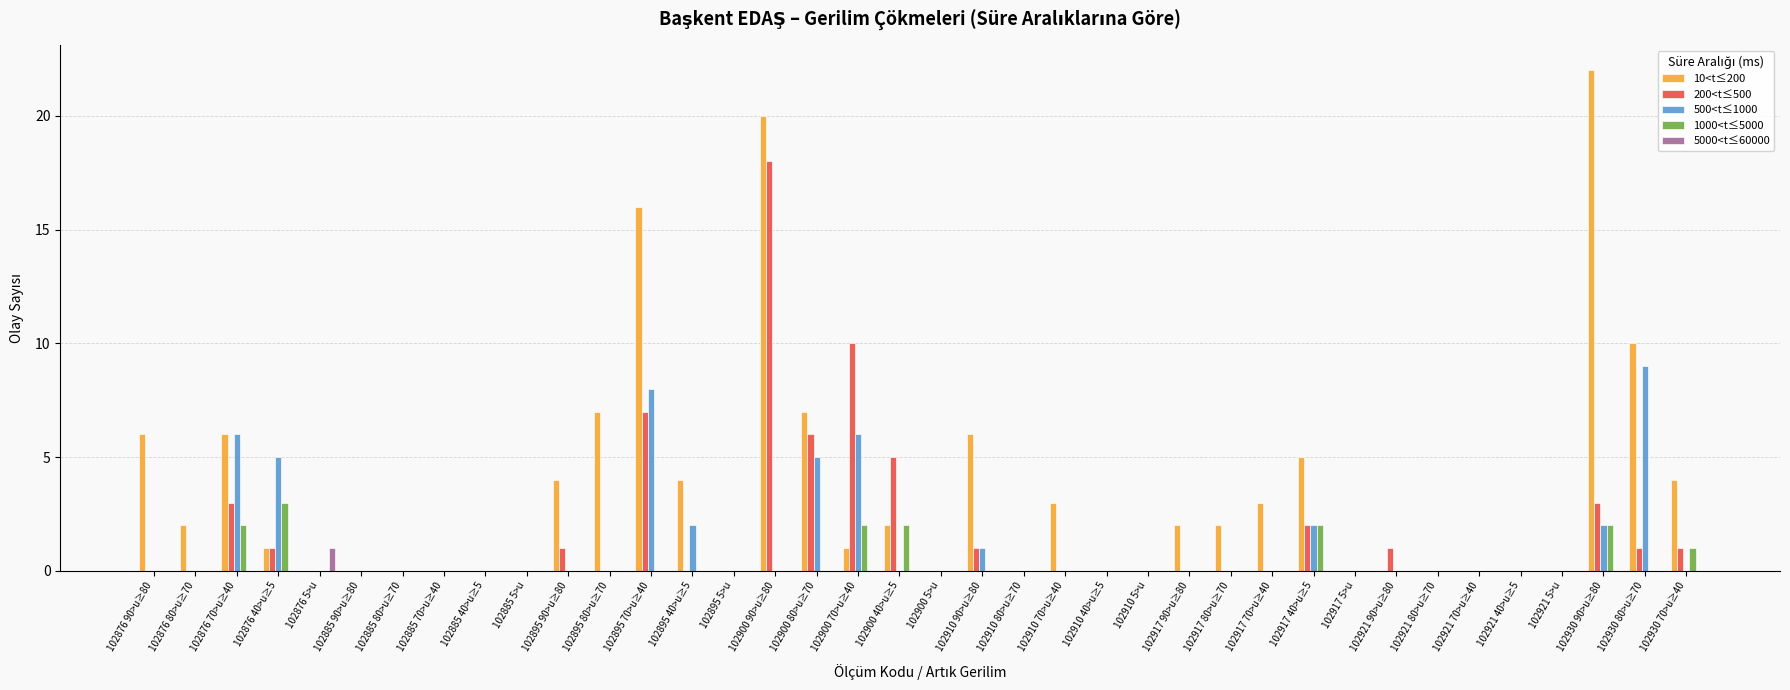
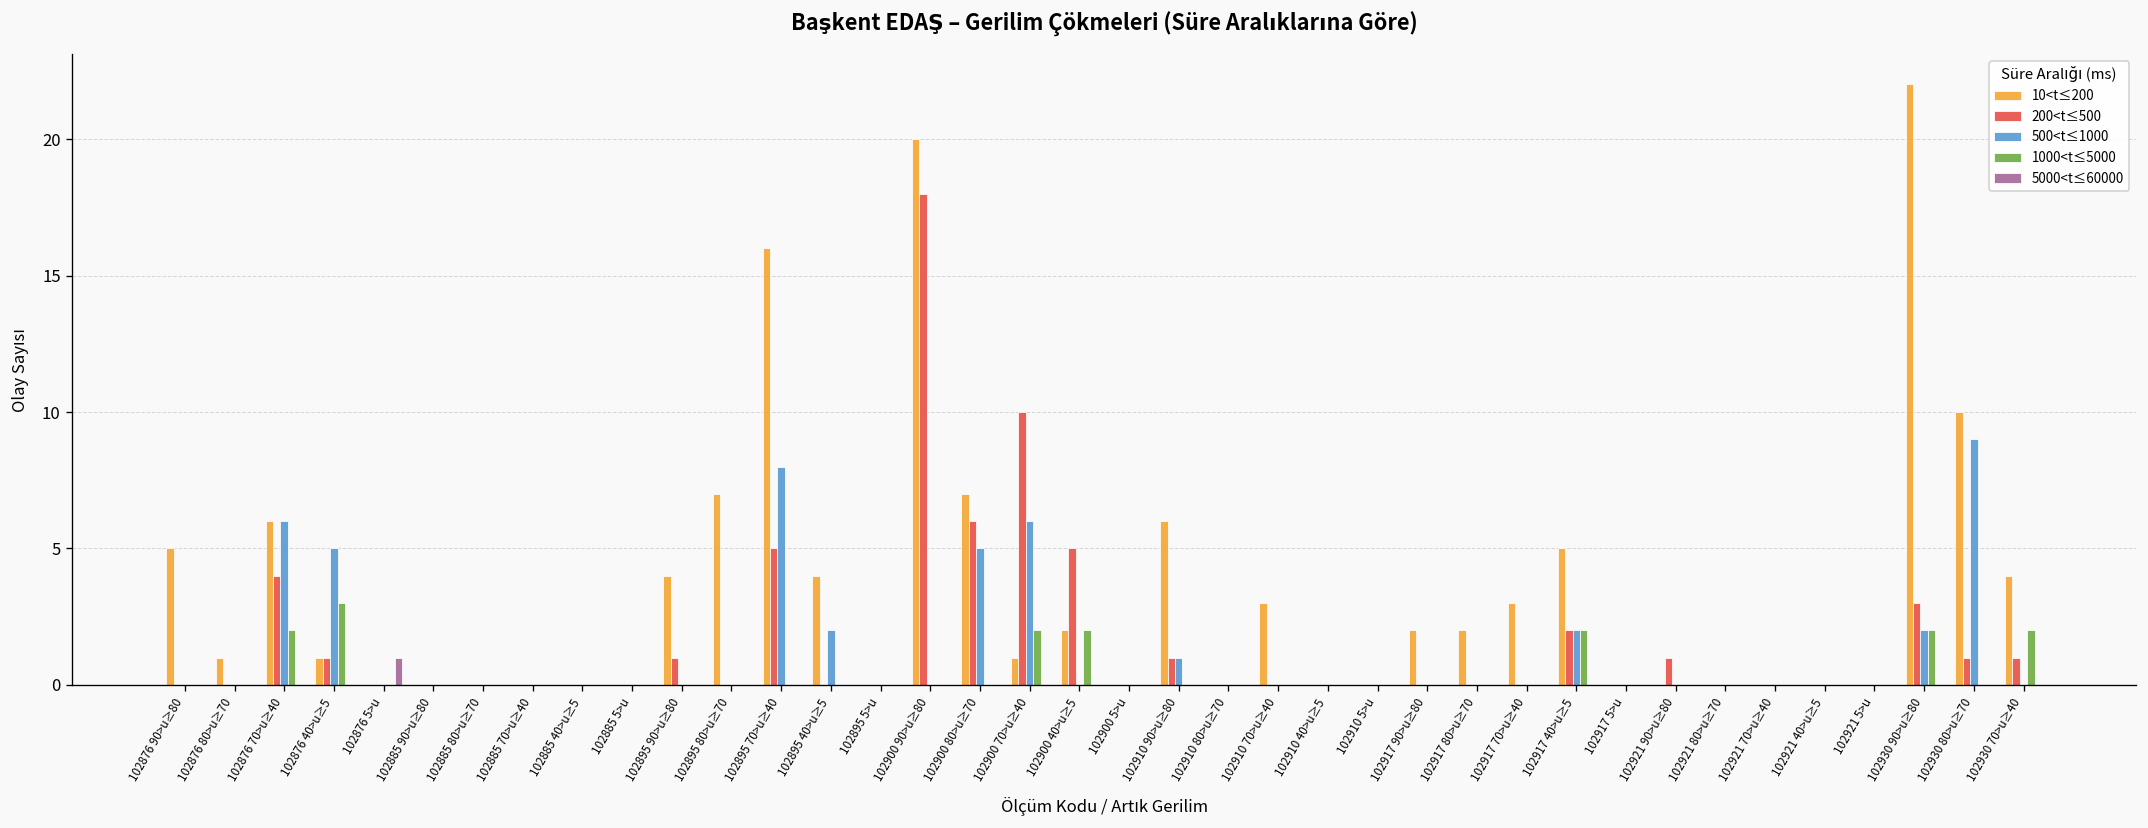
  {
    "10<t≤200": {
-     "102876 90>u≥80": 6,
-     "102876 80>u≥70": 2,
+     "102876 90>u≥80": 5,
+     "102876 80>u≥70": 1,
      "102876 70>u≥40": 6,
      "102876 40>u≥5": 1,
      "102876 5>u": 0,
      "102885 90>u≥80": 0,
      "102885 80>u≥70": 0,
      "102885 70>u≥40": 0,
      "102885 40>u≥5": 0,
      "102885 5>u": 0,
      "102895 90>u≥80": 4,
      "102895 80>u≥70": 7,
      "102895 70>u≥40": 16,
      "102895 40>u≥5": 4,
      "102895 5>u": 0,
      "102900 90>u≥80": 20,
      "102900 80>u≥70": 7,
      "102900 70>u≥40": 1,
      "102900 40>u≥5": 2,
      "102900 5>u": 0,
      "102910 90>u≥80": 6,
      "102910 80>u≥70": 0,
      "102910 70>u≥40": 3,
      "102910 40>u≥5": 0,
      "102910 5>u": 0,
      "102917 90>u≥80": 2,
      "102917 80>u≥70": 2,
      "102917 70>u≥40": 3,
      "102917 40>u≥5": 5,
      "102917 5>u": 0,
      "102921 90>u≥80": 0,
      "102921 80>u≥70": 0,
      "102921 70>u≥40": 0,
      "102921 40>u≥5": 0,
      "102921 5>u": 0,
      "102930 90>u≥80": 22,
      "102930 80>u≥70": 10,
      "102930 70>u≥40": 4
    },
    "200<t≤500": {
      "102876 90>u≥80": 0,
      "102876 80>u≥70": 0,
-     "102876 70>u≥40": 3,
+     "102876 70>u≥40": 4,
      "102876 40>u≥5": 1,
      "102876 5>u": 0,
      "102885 90>u≥80": 0,
      "102885 80>u≥70": 0,
      "102885 70>u≥40": 0,
      "102885 40>u≥5": 0,
      "102885 5>u": 0,
      "102895 90>u≥80": 1,
      "102895 80>u≥70": 0,
-     "102895 70>u≥40": 7,
+     "102895 70>u≥40": 5,
      "102895 40>u≥5": 0,
      "102895 5>u": 0,
      "102900 90>u≥80": 18,
      "102900 80>u≥70": 6,
      "102900 70>u≥40": 10,
      "102900 40>u≥5": 5,
      "102900 5>u": 0,
      "102910 90>u≥80": 1,
      "102910 80>u≥70": 0,
      "102910 70>u≥40": 0,
      "102910 40>u≥5": 0,
      "102910 5>u": 0,
      "102917 90>u≥80": 0,
      "102917 80>u≥70": 0,
      "102917 70>u≥40": 0,
      "102917 40>u≥5": 2,
      "102917 5>u": 0,
      "102921 90>u≥80": 1,
      "102921 80>u≥70": 0,
      "102921 70>u≥40": 0,
      "102921 40>u≥5": 0,
      "102921 5>u": 0,
      "102930 90>u≥80": 3,
      "102930 80>u≥70": 1,
      "102930 70>u≥40": 1
    },
    "500<t≤1000": {
      "102876 90>u≥80": 0,
      "102876 80>u≥70": 0,
      "102876 70>u≥40": 6,
      "102876 40>u≥5": 5,
      "102876 5>u": 0,
      "102885 90>u≥80": 0,
      "102885 80>u≥70": 0,
      "102885 70>u≥40": 0,
      "102885 40>u≥5": 0,
      "102885 5>u": 0,
      "102895 90>u≥80": 0,
      "102895 80>u≥70": 0,
      "102895 70>u≥40": 8,
      "102895 40>u≥5": 2,
      "102895 5>u": 0,
      "102900 90>u≥80": 0,
      "102900 80>u≥70": 5,
      "102900 70>u≥40": 6,
      "102900 40>u≥5": 0,
      "102900 5>u": 0,
      "102910 90>u≥80": 1,
      "102910 80>u≥70": 0,
      "102910 70>u≥40": 0,
      "102910 40>u≥5": 0,
      "102910 5>u": 0,
      "102917 90>u≥80": 0,
      "102917 80>u≥70": 0,
      "102917 70>u≥40": 0,
      "102917 40>u≥5": 2,
      "102917 5>u": 0,
      "102921 90>u≥80": 0,
      "102921 80>u≥70": 0,
      "102921 70>u≥40": 0,
      "102921 40>u≥5": 0,
      "102921 5>u": 0,
      "102930 90>u≥80": 2,
      "102930 80>u≥70": 9,
      "102930 70>u≥40": 0
    },
    "1000<t≤5000": {
      "102876 90>u≥80": 0,
      "102876 80>u≥70": 0,
      "102876 70>u≥40": 2,
      "102876 40>u≥5": 3,
      "102876 5>u": 0,
      "102885 90>u≥80": 0,
      "102885 80>u≥70": 0,
      "102885 70>u≥40": 0,
      "102885 40>u≥5": 0,
      "102885 5>u": 0,
      "102895 90>u≥80": 0,
      "102895 80>u≥70": 0,
      "102895 70>u≥40": 0,
      "102895 40>u≥5": 0,
      "102895 5>u": 0,
      "102900 90>u≥80": 0,
      "102900 80>u≥70": 0,
      "102900 70>u≥40": 2,
      "102900 40>u≥5": 2,
      "102900 5>u": 0,
      "102910 90>u≥80": 0,
      "102910 80>u≥70": 0,
      "102910 70>u≥40": 0,
      "102910 40>u≥5": 0,
      "102910 5>u": 0,
      "102917 90>u≥80": 0,
      "102917 80>u≥70": 0,
      "102917 70>u≥40": 0,
      "102917 40>u≥5": 2,
      "102917 5>u": 0,
      "102921 90>u≥80": 0,
      "102921 80>u≥70": 0,
      "102921 70>u≥40": 0,
      "102921 40>u≥5": 0,
      "102921 5>u": 0,
      "102930 90>u≥80": 2,
      "102930 80>u≥70": 0,
-     "102930 70>u≥40": 1
+     "102930 70>u≥40": 2
    },
    "5000<t≤60000": {
      "102876 90>u≥80": 0,
      "102876 80>u≥70": 0,
      "102876 70>u≥40": 0,
      "102876 40>u≥5": 0,
      "102876 5>u": 1,
      "102885 90>u≥80": 0,
      "102885 80>u≥70": 0,
      "102885 70>u≥40": 0,
      "102885 40>u≥5": 0,
      "102885 5>u": 0,
      "102895 90>u≥80": 0,
      "102895 80>u≥70": 0,
      "102895 70>u≥40": 0,
      "102895 40>u≥5": 0,
      "102895 5>u": 0,
      "102900 90>u≥80": 0,
      "102900 80>u≥70": 0,
      "102900 70>u≥40": 0,
      "102900 40>u≥5": 0,
      "102900 5>u": 0,
      "102910 90>u≥80": 0,
      "102910 80>u≥70": 0,
      "102910 70>u≥40": 0,
      "102910 40>u≥5": 0,
      "102910 5>u": 0,
      "102917 90>u≥80": 0,
      "102917 80>u≥70": 0,
      "102917 70>u≥40": 0,
      "102917 40>u≥5": 0,
      "102917 5>u": 0,
      "102921 90>u≥80": 0,
      "102921 80>u≥70": 0,
      "102921 70>u≥40": 0,
      "102921 40>u≥5": 0,
      "102921 5>u": 0,
      "102930 90>u≥80": 0,
      "102930 80>u≥70": 0,
      "102930 70>u≥40": 0
    }
  }
